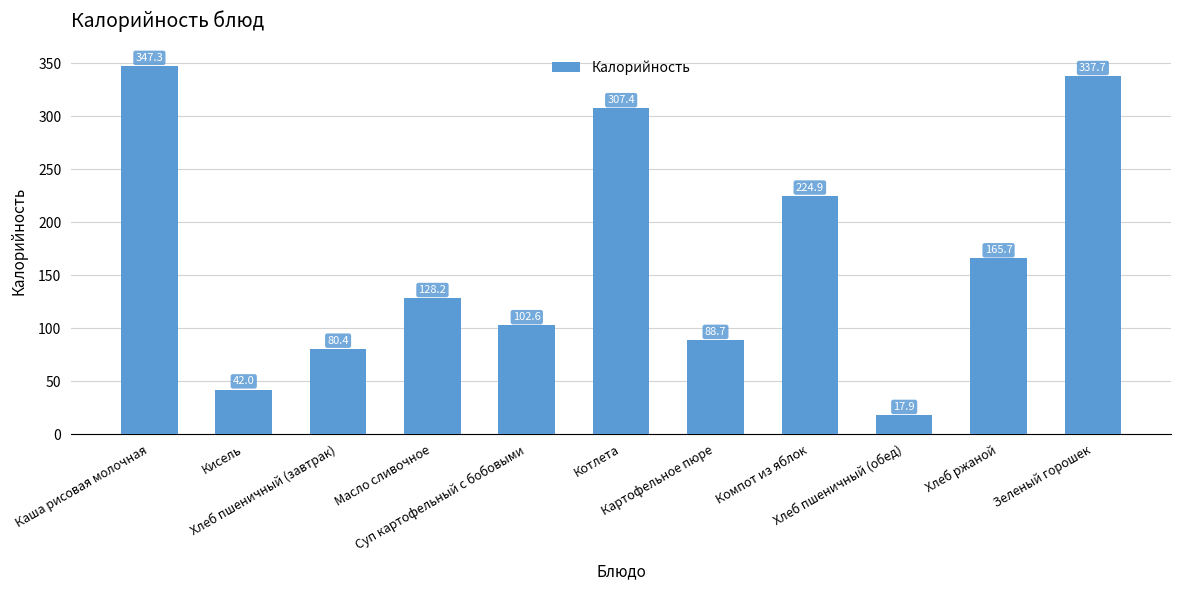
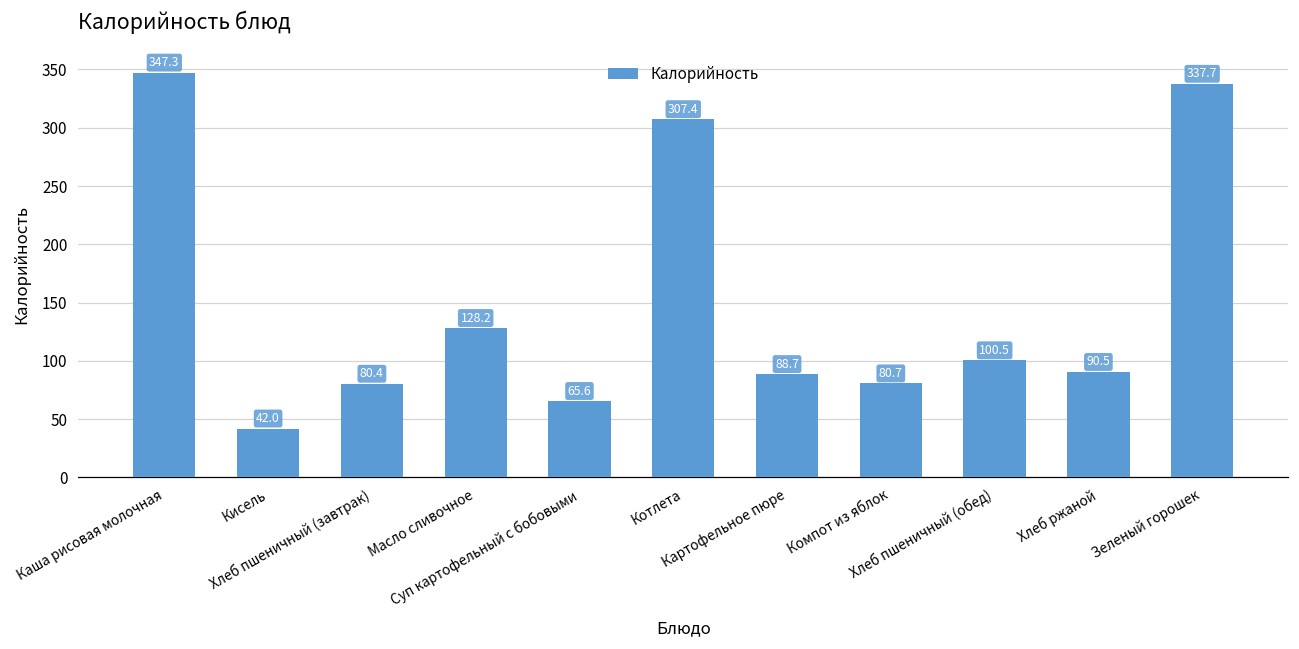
  {
-   "Суп картофельный с бобовыми": 102.6,
-   "Компот из яблок": 224.9,
-   "Хлеб пшеничный (обед)": 17.9,
-   "Хлеб ржаной": 165.7
+   "Суп картофельный с бобовыми": 65.6,
+   "Компот из яблок": 80.7,
+   "Хлеб пшеничный (обед)": 100.5,
+   "Хлеб ржаной": 90.5
  }
